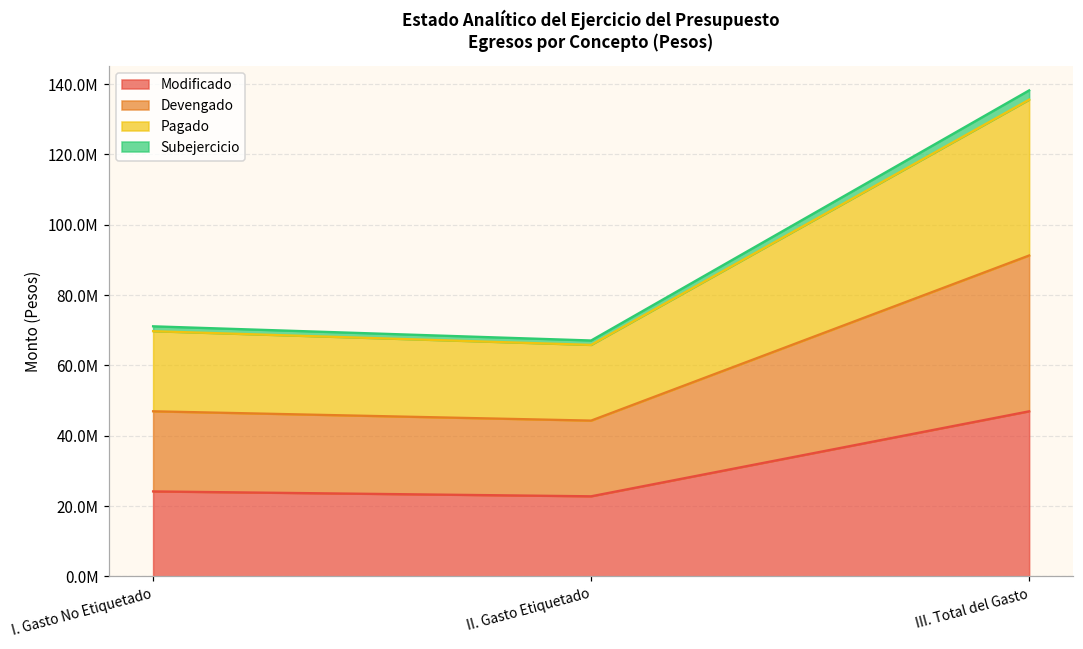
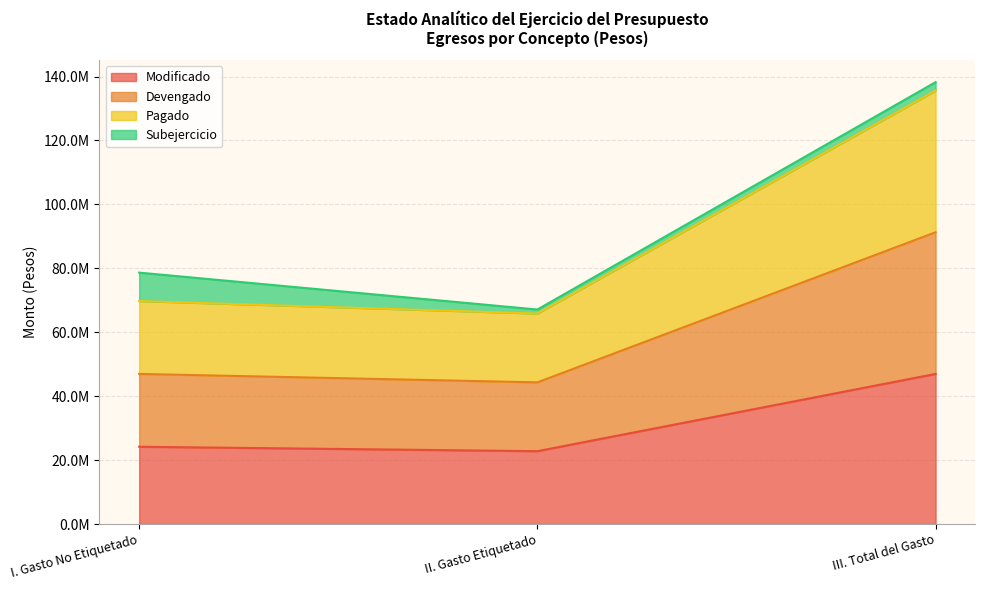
  {
    "Pagado": {
      "I. Gasto No Etiquetado": 23000000,
      "II. Gasto Etiquetado": 22000000,
      "III. Total del Gasto": 44000000
    },
    "Subejercicio": {
-     "I. Gasto No Etiquetado": 1000000,
+     "I. Gasto No Etiquetado": 9000000,
      "II. Gasto Etiquetado": 1000000,
      "III. Total del Gasto": 3000000
    }
  }
